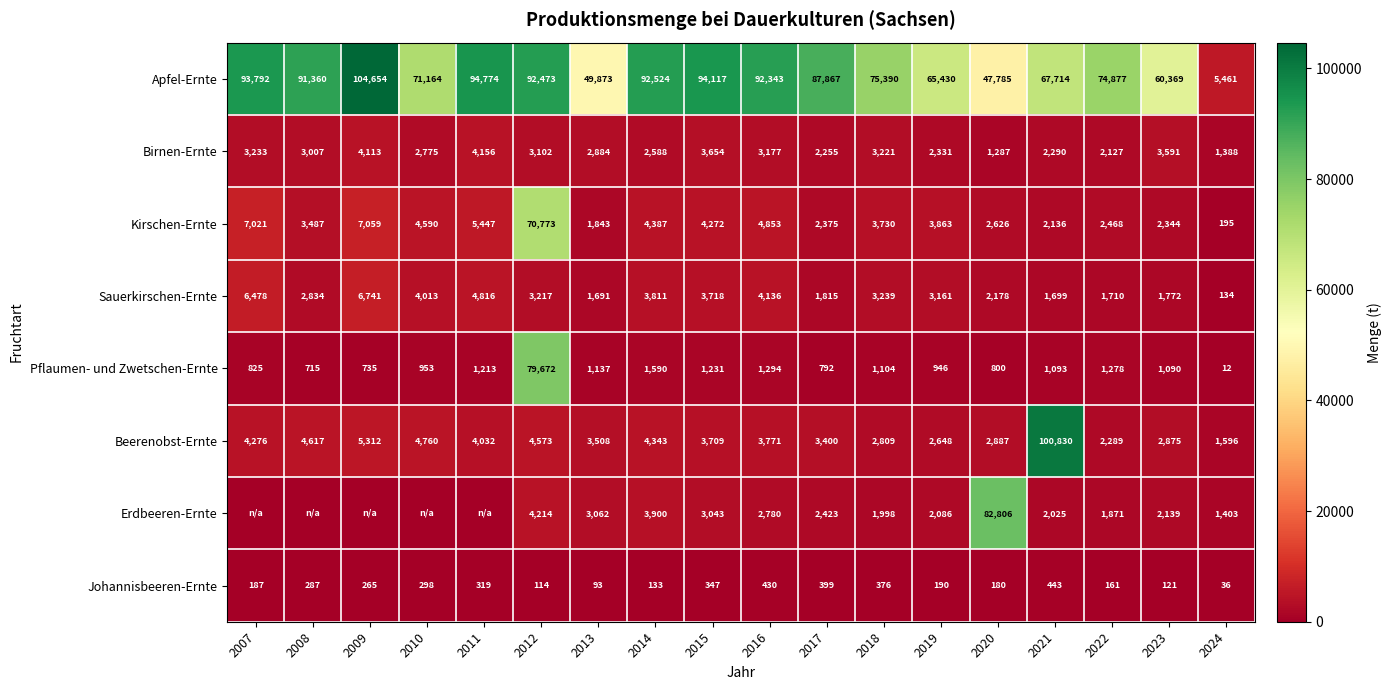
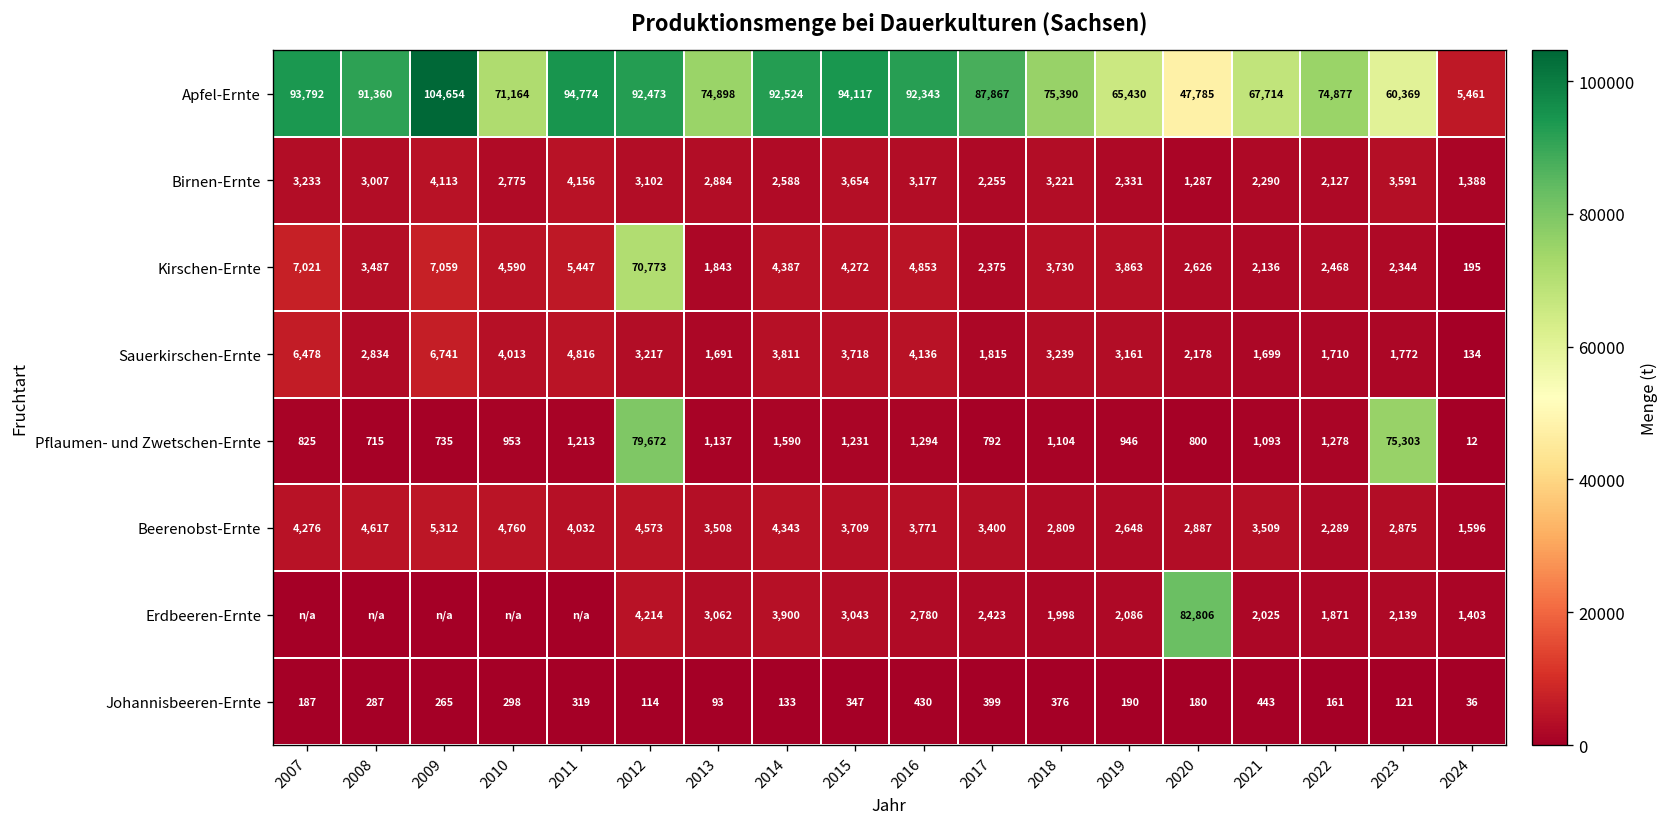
  {
    "Apfel-Ernte": {
      "2007": "93,792",
      "2008": "91,360",
      "2009": "104,654",
      "2010": "71,164",
      "2011": "94,774",
      "2012": "92,473",
-     "2013": "49,873",
+     "2013": "74,898",
      "2014": "92,524",
      "2015": "94,117",
      "2016": "92,343",
      "2017": "87,867",
      "2018": "75,390",
      "2019": "65,430",
      "2020": "47,785",
      "2021": "67,714",
      "2022": "74,877",
      "2023": "60,369",
      "2024": "5,461"
    },
    "Birnen-Ernte": {
      "2007": "3,233",
      "2008": "3,007",
      "2009": "4,113",
      "2010": "2,775",
      "2011": "4,156",
      "2012": "3,102",
      "2013": "2,884",
      "2014": "2,588",
      "2015": "3,654",
      "2016": "3,177",
      "2017": "2,255",
      "2018": "3,221",
      "2019": "2,331",
      "2020": "1,287",
      "2021": "2,290",
      "2022": "2,127",
      "2023": "3,591",
      "2024": "1,388"
    },
    "Kirschen-Ernte": {
      "2007": "7,021",
      "2008": "3,487",
      "2009": "7,059",
      "2010": "4,590",
      "2011": "5,447",
      "2012": "70,773",
      "2013": "1,843",
      "2014": "4,387",
      "2015": "4,272",
      "2016": "4,853",
      "2017": "2,375",
      "2018": "3,730",
      "2019": "3,863",
      "2020": "2,626",
      "2021": "2,136",
      "2022": "2,468",
      "2023": "2,344",
      "2024": "195"
    },
    "Sauerkirschen-Ernte": {
      "2007": "6,478",
      "2008": "2,834",
      "2009": "6,741",
      "2010": "4,013",
      "2011": "4,816",
      "2012": "3,217",
      "2013": "1,691",
      "2014": "3,811",
      "2015": "3,718",
      "2016": "4,136",
      "2017": "1,815",
      "2018": "3,239",
      "2019": "3,161",
      "2020": "2,178",
      "2021": "1,699",
      "2022": "1,710",
      "2023": "1,772",
      "2024": "134"
    },
    "Pflaumen- und Zwetschen-Ernte": {
      "2007": "825",
      "2008": "715",
      "2009": "735",
      "2010": "953",
      "2011": "1,213",
      "2012": "79,672",
      "2013": "1,137",
      "2014": "1,590",
      "2015": "1,231",
      "2016": "1,294",
      "2017": "792",
      "2018": "1,104",
      "2019": "946",
      "2020": "800",
      "2021": "1,093",
      "2022": "1,278",
-     "2023": "1,090",
+     "2023": "75,303",
      "2024": "12"
    },
    "Beerenobst-Ernte": {
      "2007": "4,276",
      "2008": "4,617",
      "2009": "5,312",
      "2010": "4,760",
      "2011": "4,032",
      "2012": "4,573",
      "2013": "3,508",
      "2014": "4,343",
      "2015": "3,709",
      "2016": "3,771",
      "2017": "3,400",
      "2018": "2,809",
      "2019": "2,648",
      "2020": "2,887",
-     "2021": "100,830",
+     "2021": "3,509",
      "2022": "2,289",
      "2023": "2,875",
      "2024": "1,596"
    },
    "Erdbeeren-Ernte": {
      "2012": "4,214",
      "2013": "3,062",
      "2014": "3,900",
      "2015": "3,043",
      "2016": "2,780",
      "2017": "2,423",
      "2018": "1,998",
      "2019": "2,086",
      "2020": "82,806",
      "2021": "2,025",
      "2022": "1,871",
      "2023": "2,139",
      "2024": "1,403"
    },
    "Johannisbeeren-Ernte": {
      "2007": "187",
      "2008": "287",
      "2009": "265",
      "2010": "298",
      "2011": "319",
      "2012": "114",
      "2013": "93",
      "2014": "133",
      "2015": "347",
      "2016": "430",
      "2017": "399",
      "2018": "376",
      "2019": "190",
      "2020": "180",
      "2021": "443",
      "2022": "161",
      "2023": "121",
      "2024": "36"
    }
  }
